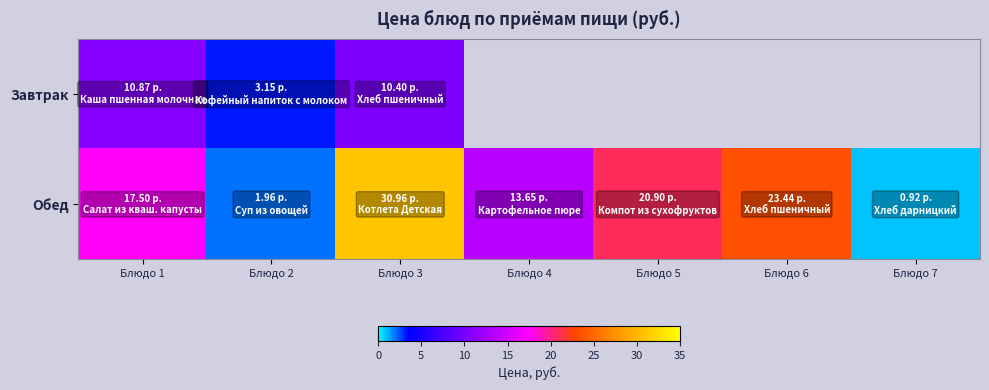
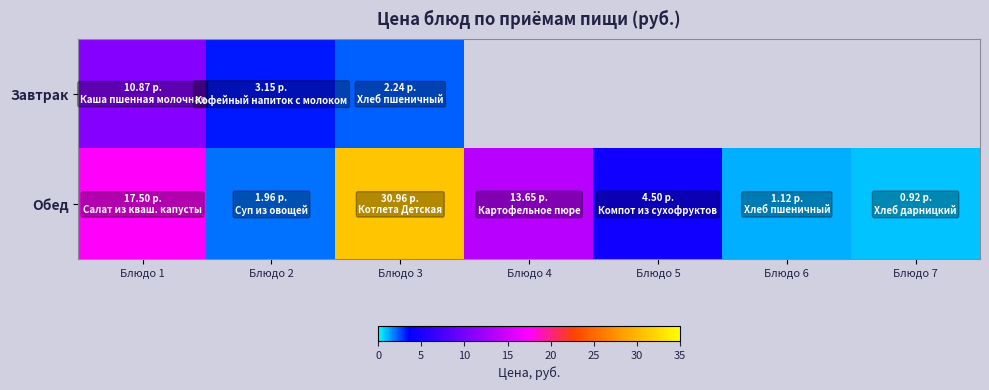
  {
    "Завтрак": {
-     "Блюдо 3": 10.40
+     "Блюдо 3": 2.24
    },
    "Обед": {
-     "Блюдо 5": 20.90,
-     "Блюдо 6": 23.44
+     "Блюдо 5": 4.50,
+     "Блюдо 6": 1.12
    }
  }
